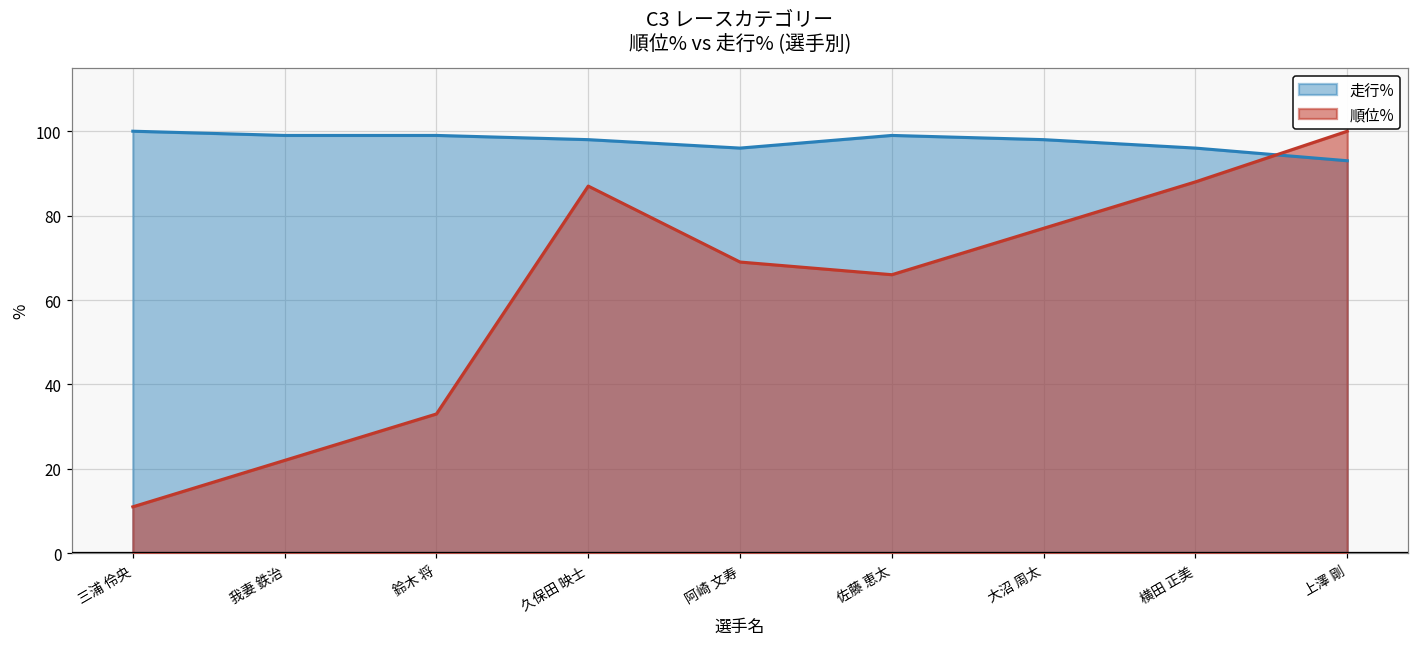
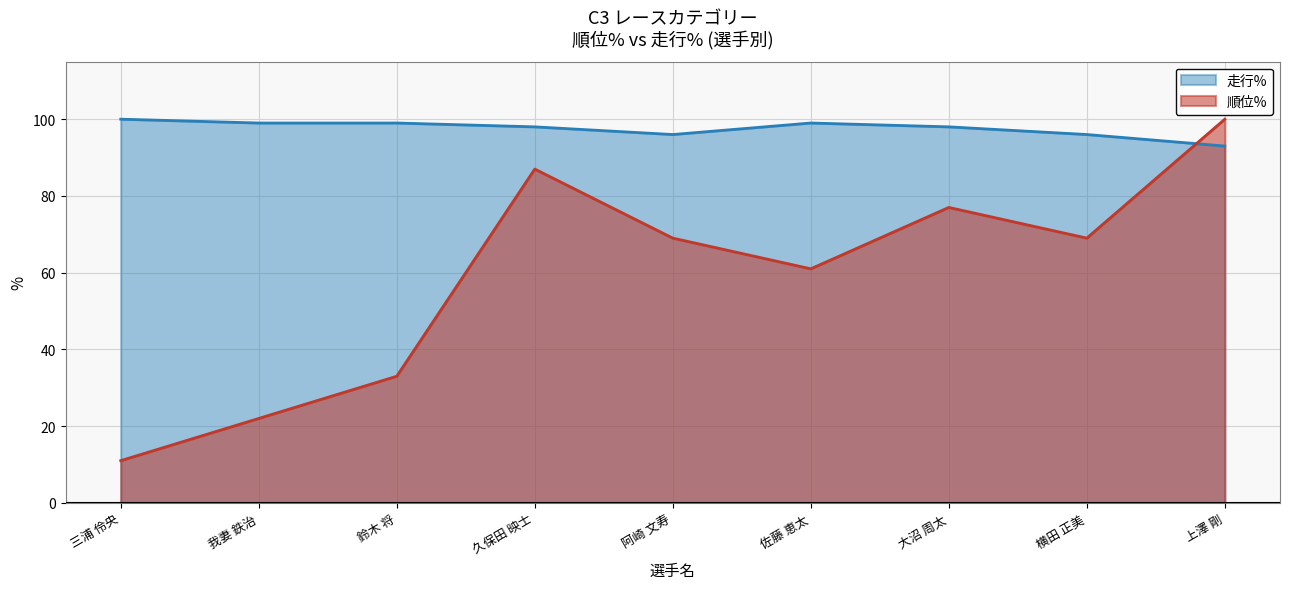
  {
    "走行%": {
      "三浦 伶央": 100,
      "我妻 鉄治": 99,
      "鈴木 将": 99,
      "久保田 映士": 98,
      "阿崎 文寿": 96,
      "佐藤 恵太": 99,
      "大沼 周太": 98,
      "横田 正美": 96,
      "上澤 剛": 93
    },
    "順位%": {
      "三浦 伶央": 11,
      "我妻 鉄治": 22,
      "鈴木 将": 33,
      "久保田 映士": 87,
      "阿崎 文寿": 69,
-     "佐藤 恵太": 66,
+     "佐藤 恵太": 61,
      "大沼 周太": 77,
-     "横田 正美": 88,
+     "横田 正美": 69,
      "上澤 剛": 100
    }
  }
